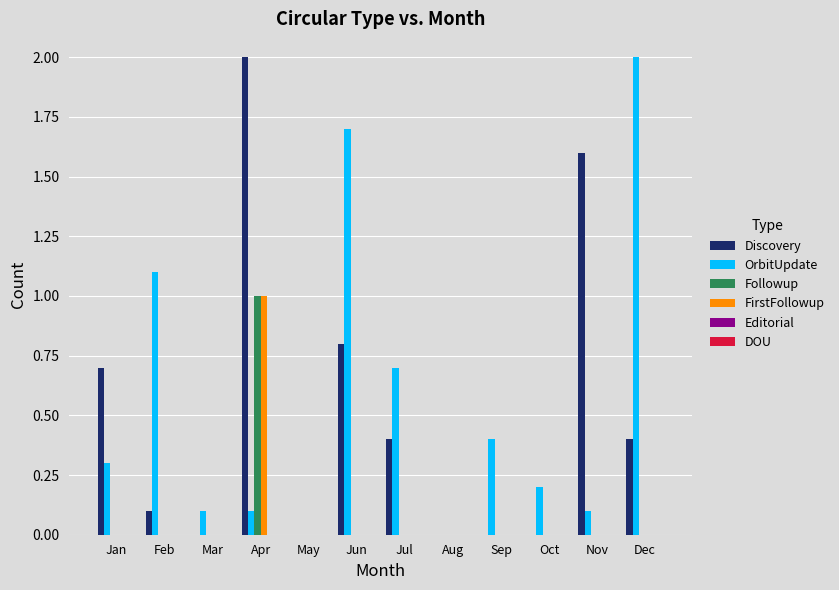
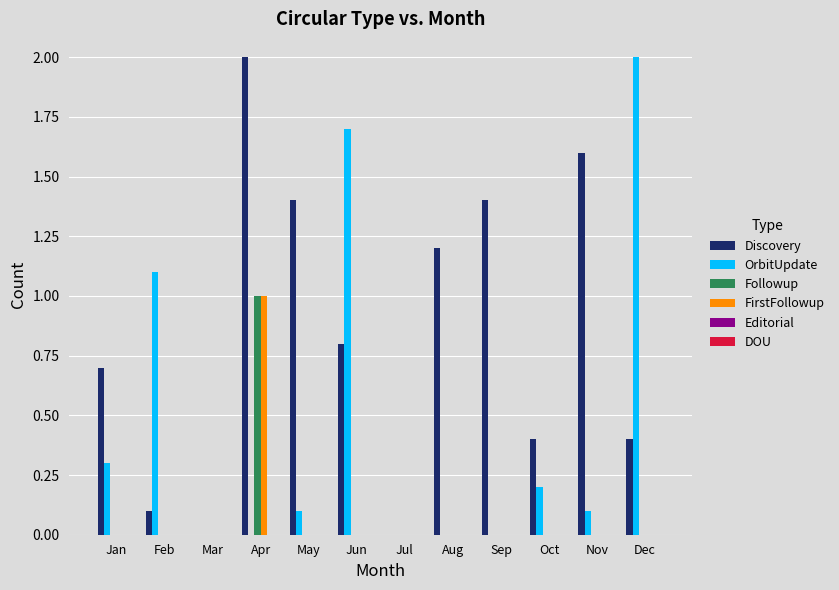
  {
    "Discovery": {
      "Jan": 0.7,
      "Feb": 0.1,
      "Mar": 0.0,
      "Apr": 2.0,
-     "May": 0.0,
+     "May": 1.4,
      "Jun": 0.8,
-     "Jul": 0.4,
-     "Aug": 0.0,
-     "Sep": 0.0,
-     "Oct": 0.0,
+     "Jul": 0.0,
+     "Aug": 1.2,
+     "Sep": 1.4,
+     "Oct": 0.4,
      "Nov": 1.6,
      "Dec": 0.4
    },
    "OrbitUpdate": {
      "Jan": 0.3,
      "Feb": 1.1,
-     "Mar": 0.1,
-     "Apr": 0.1,
-     "May": 0.0,
+     "Mar": 0.0,
+     "Apr": 0.0,
+     "May": 0.1,
      "Jun": 1.7,
-     "Jul": 0.7,
+     "Jul": 0.0,
      "Aug": 0.0,
-     "Sep": 0.4,
+     "Sep": 0.0,
      "Oct": 0.2,
      "Nov": 0.1,
      "Dec": 2.0
    },
    "Followup": {
      "Jan": 0.0,
      "Feb": 0.0,
      "Mar": 0.0,
      "Apr": 1.0,
      "May": 0.0,
      "Jun": 0.0,
      "Jul": 0.0,
      "Aug": 0.0,
      "Sep": 0.0,
      "Oct": 0.0,
      "Nov": 0.0,
      "Dec": 0.0
    },
    "FirstFollowup": {
      "Jan": 0.0,
      "Feb": 0.0,
      "Mar": 0.0,
      "Apr": 1.0,
      "May": 0.0,
      "Jun": 0.0,
      "Jul": 0.0,
      "Aug": 0.0,
      "Sep": 0.0,
      "Oct": 0.0,
      "Nov": 0.0,
      "Dec": 0.0
    },
    "Editorial": {
      "Jan": 0.0,
      "Feb": 0.0,
      "Mar": 0.0,
      "Apr": 0.0,
      "May": 0.0,
      "Jun": 0.0,
      "Jul": 0.0,
      "Aug": 0.0,
      "Sep": 0.0,
      "Oct": 0.0,
      "Nov": 0.0,
      "Dec": 0.0
    },
    "DOU": {
      "Jan": 0.0,
      "Feb": 0.0,
      "Mar": 0.0,
      "Apr": 0.0,
      "May": 0.0,
      "Jun": 0.0,
      "Jul": 0.0,
      "Aug": 0.0,
      "Sep": 0.0,
      "Oct": 0.0,
      "Nov": 0.0,
      "Dec": 0.0
    }
  }
